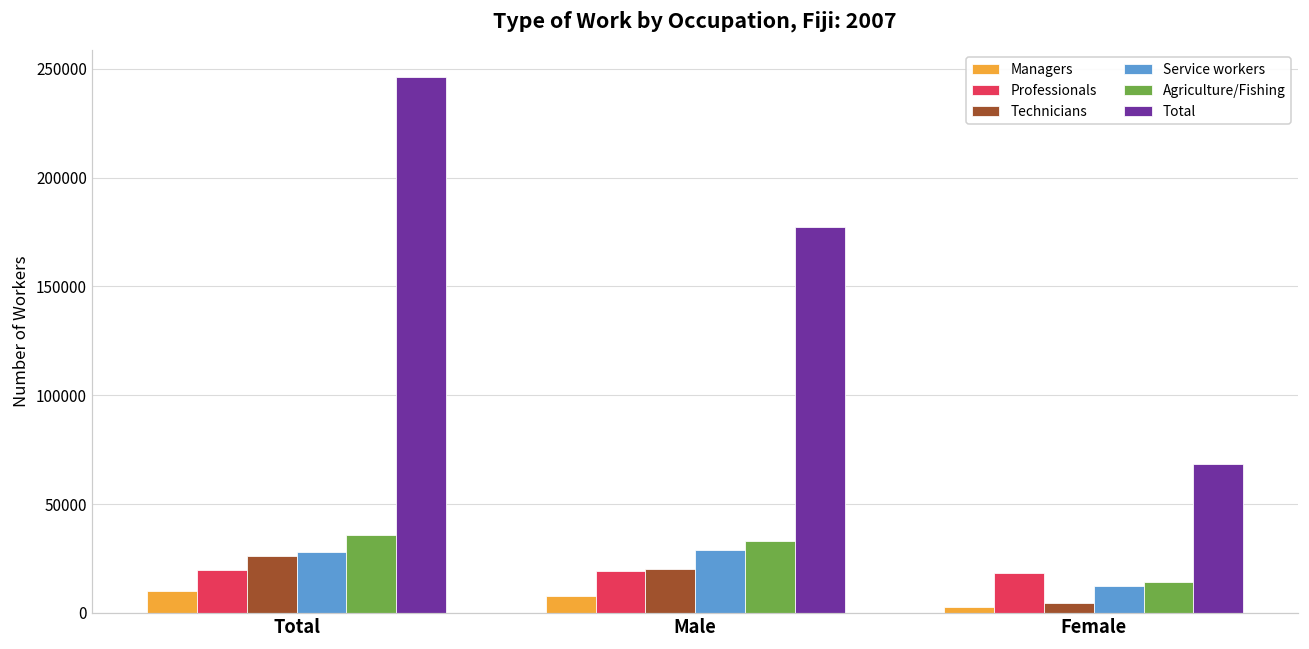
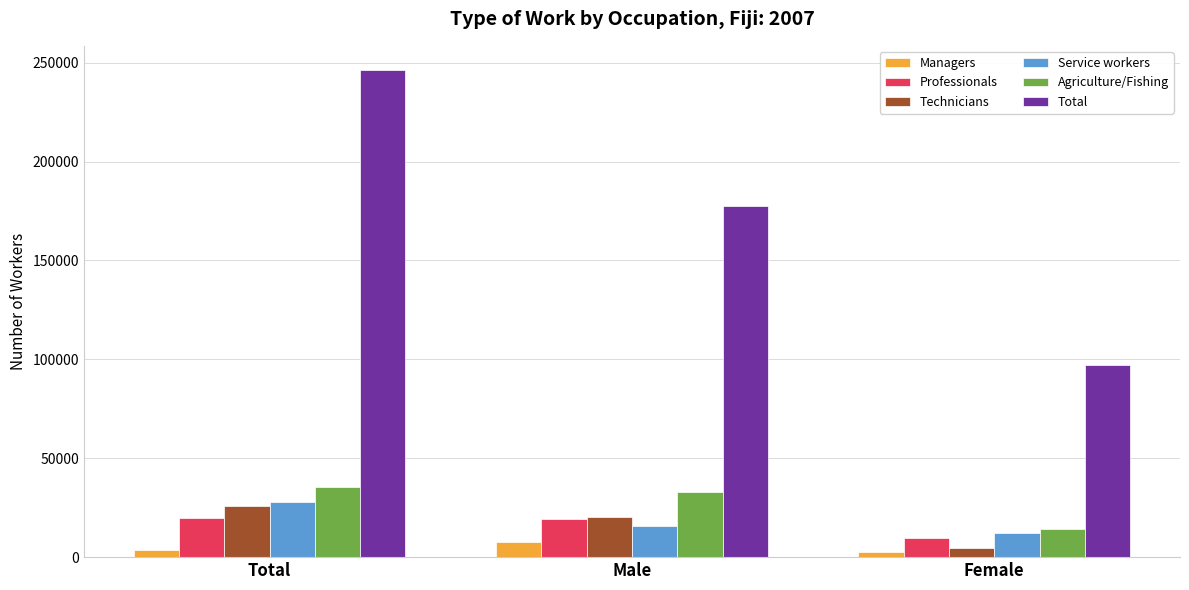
  {
    "Managers": {
-     "Total": 10000,
+     "Total": 4000,
      "Male": 8000,
      "Female": 3000
    },
    "Professionals": {
      "Total": 20000,
      "Male": 19000,
-     "Female": 19000
+     "Female": 10000
    },
    "Technicians": {
      "Total": 26000,
      "Male": 20000,
      "Female": 5000
    },
    "Service workers": {
      "Total": 28000,
-     "Male": 29000,
+     "Male": 16000,
      "Female": 12000
    },
    "Agriculture/Fishing": {
      "Total": 36000,
      "Male": 33000,
      "Female": 14000
    },
    "Total": {
      "Total": 246000,
      "Male": 178000,
-     "Female": 69000
+     "Female": 97000
    }
  }
